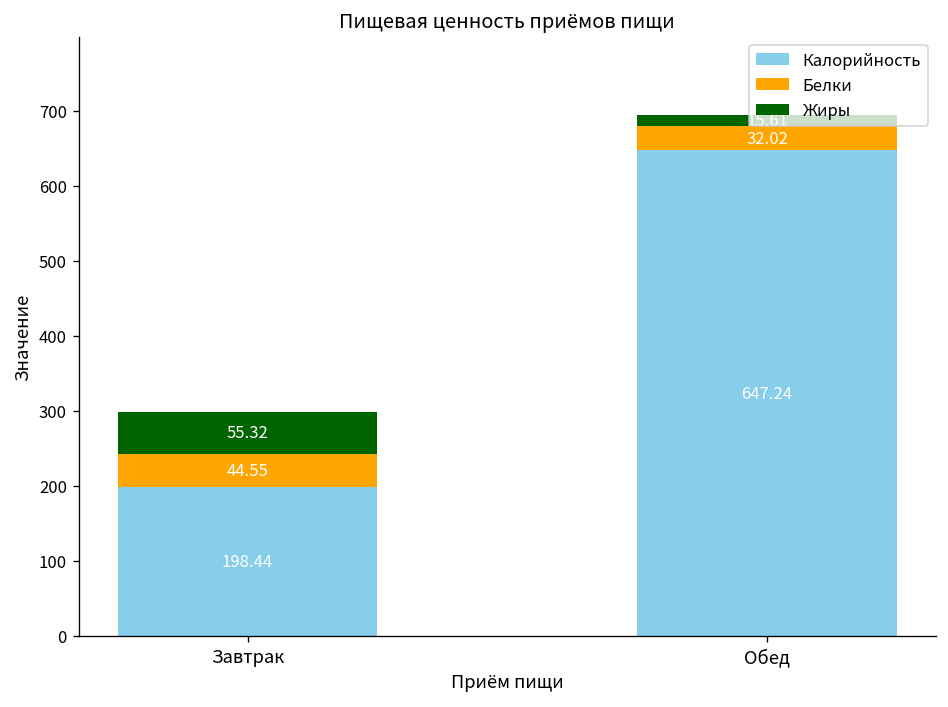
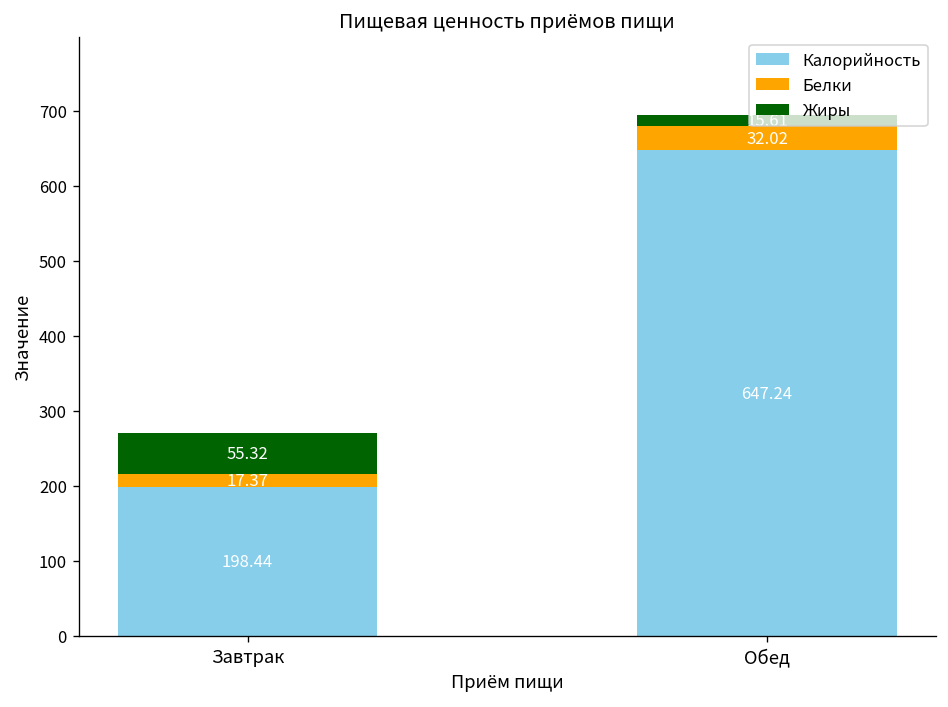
  {
    "Калорийность": {
      "Завтрак": 198.44,
      "Обед": 647.24
    },
    "Белки": {
-     "Завтрак": 44.55,
+     "Завтрак": 17.37,
      "Обед": 32.02
    },
    "Жиры": {
      "Завтрак": 55.32
    }
  }
